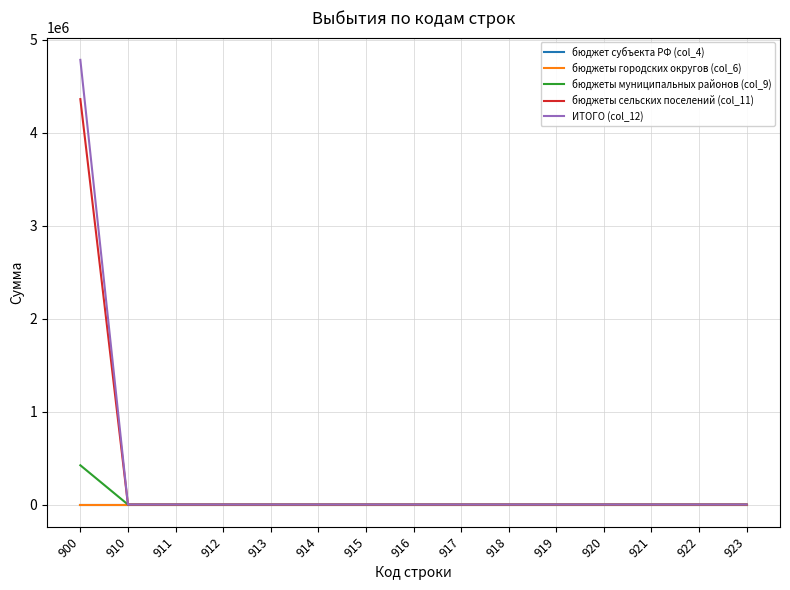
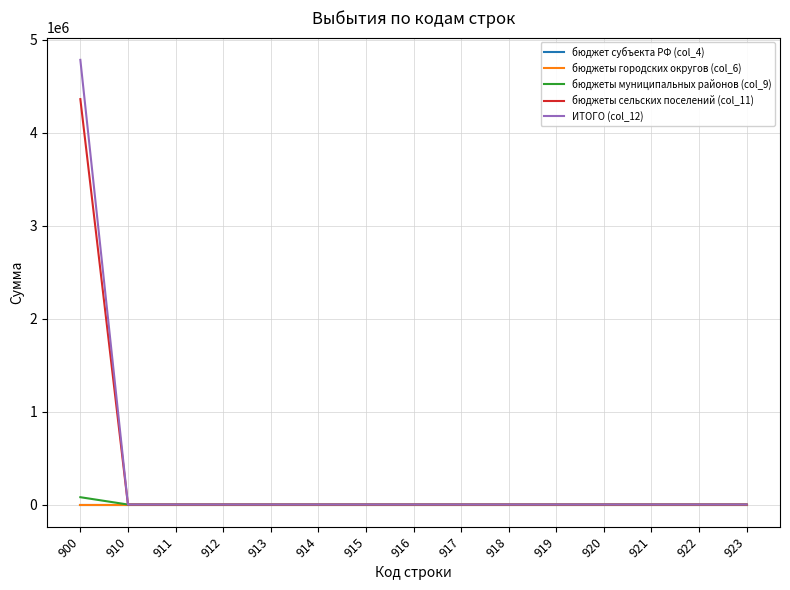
  {
    "бюджеты городских округов (col_6)": {
      "900": 0
    },
    "бюджеты муниципальных районов (col_9)": {
-     "900": 400000
+     "900": 100000
    },
    "бюджеты сельских поселений (col_11)": {
      "900": 4400000
    },
    "ИТОГО (col_12)": {
      "900": 4800000
    }
  }
